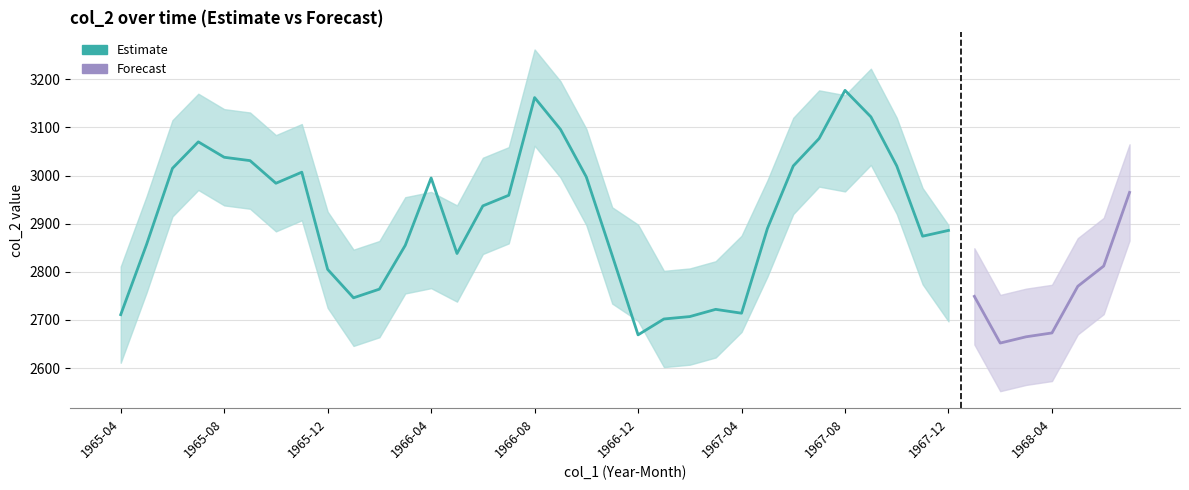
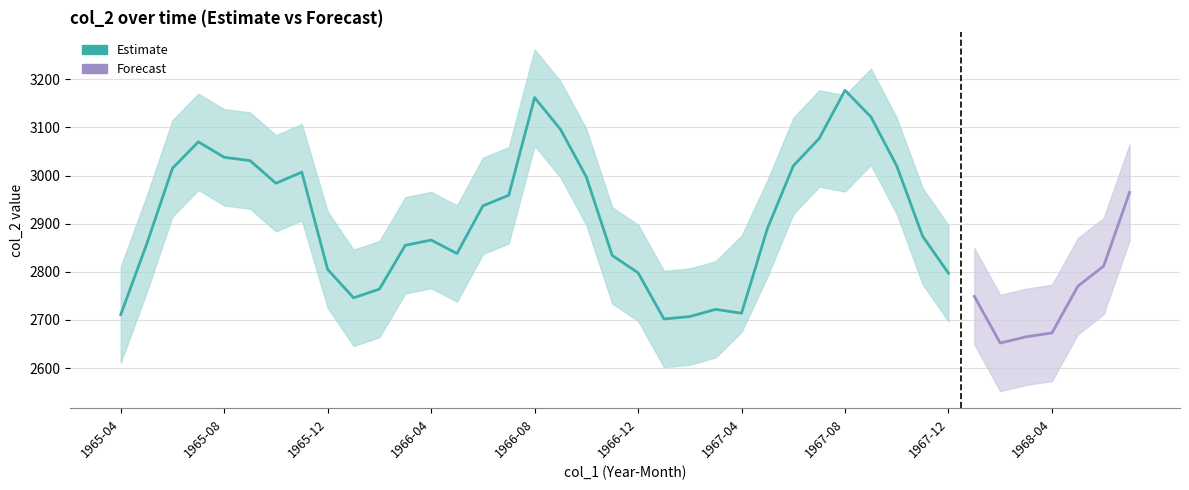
  {
    "Estimate": {
      "1965-04": 2710,
      "1965-08": 3040,
      "1965-12": 2810,
-     "1966-04": 3000,
+     "1966-04": 2870,
      "1966-08": 3160,
-     "1966-12": 2670,
+     "1966-12": 2800,
      "1967-04": 2710,
      "1967-08": 3180,
-     "1967-12": 2890
+     "1967-12": 2800
    },
    "Forecast": {
      "1968-04": 2670
    }
  }
